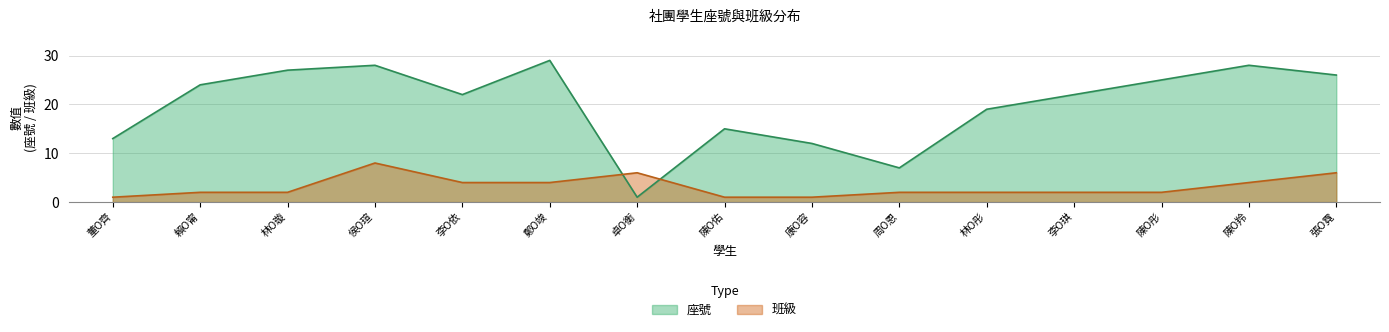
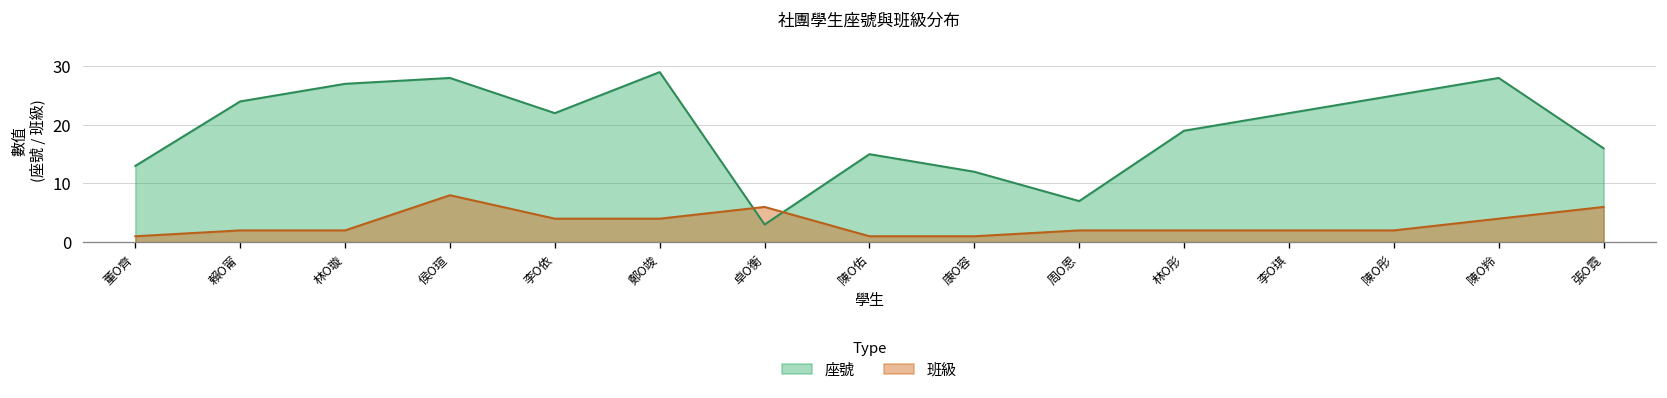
  {
    "座號": {
      "董O齊": 13,
      "賴O甯": 24,
      "林O璇": 27,
      "侯O瑄": 28,
      "李O依": 22,
      "鄭O竣": 29,
-     "卓O衡": 1,
+     "卓O衡": 3,
      "陳O佑": 15,
      "康O容": 12,
      "周O恩": 7,
      "林O彤": 19,
      "李O琪": 22,
      "陳O彤": 25,
      "陳O羚": 28,
-     "張O霓": 26
+     "張O霓": 16
    },
    "班級": {
      "董O齊": 1,
      "賴O甯": 2,
      "林O璇": 2,
      "侯O瑄": 8,
      "李O依": 4,
      "鄭O竣": 4,
      "卓O衡": 6,
      "陳O佑": 1,
      "康O容": 1,
      "周O恩": 2,
      "林O彤": 2,
      "李O琪": 2,
      "陳O彤": 2,
      "陳O羚": 4,
      "張O霓": 6
    }
  }
